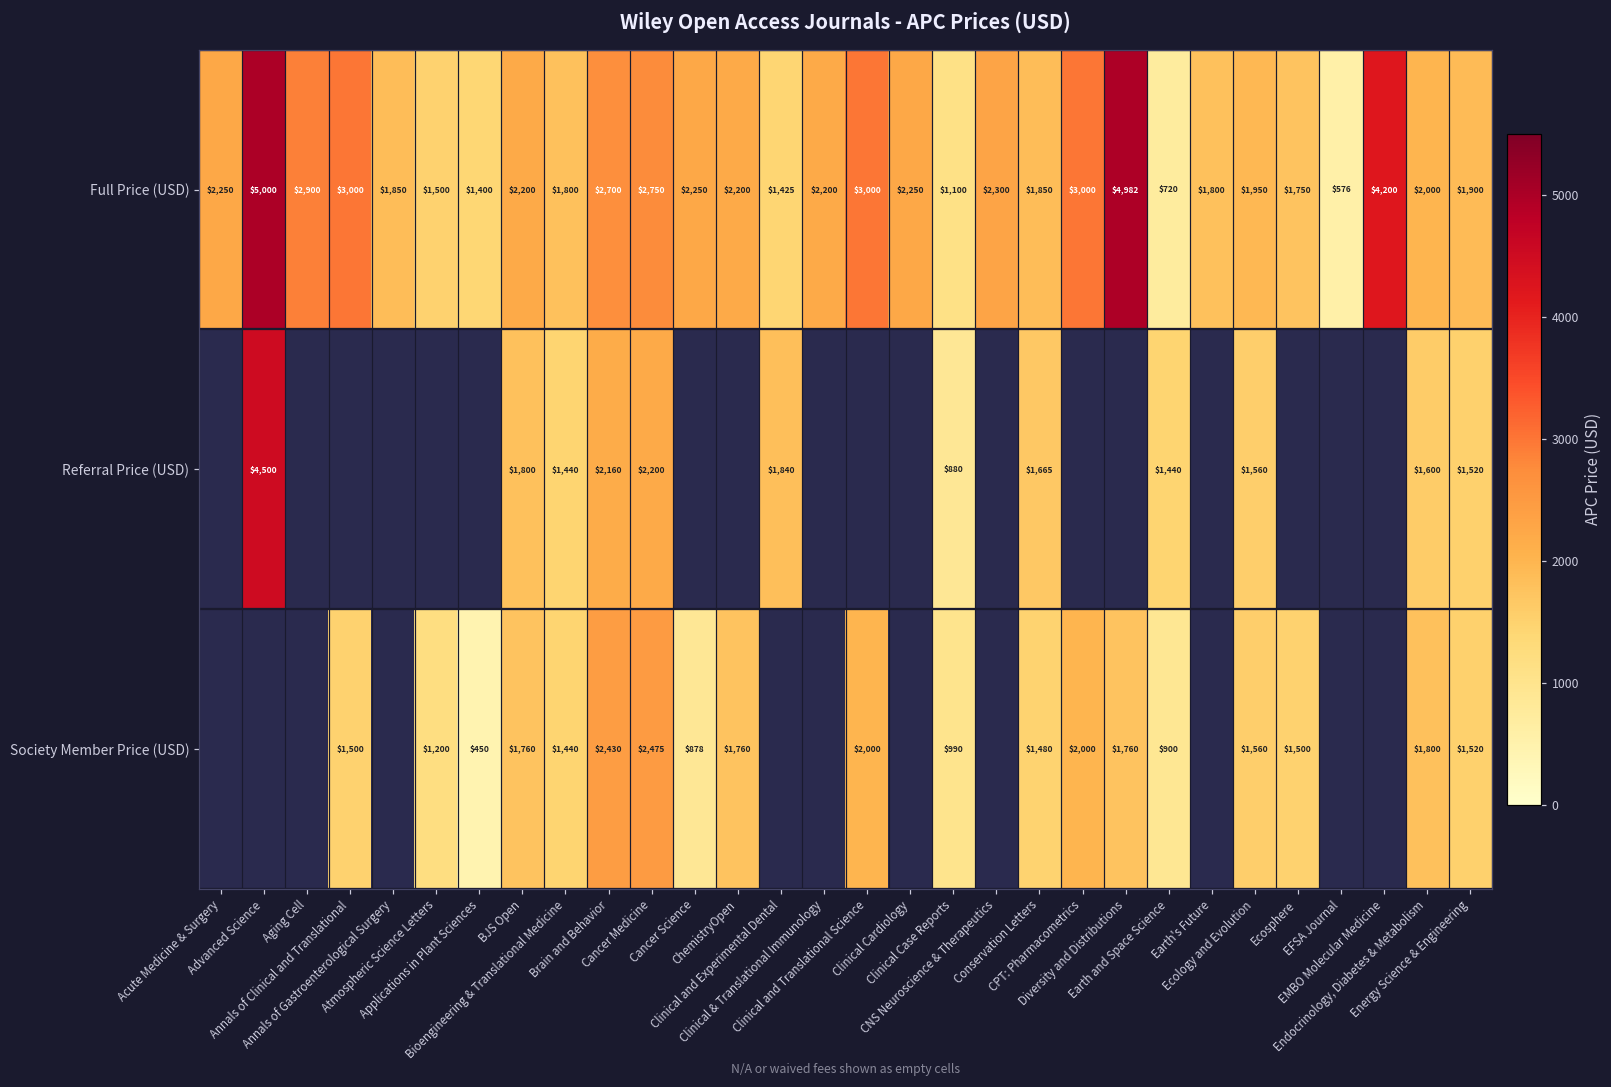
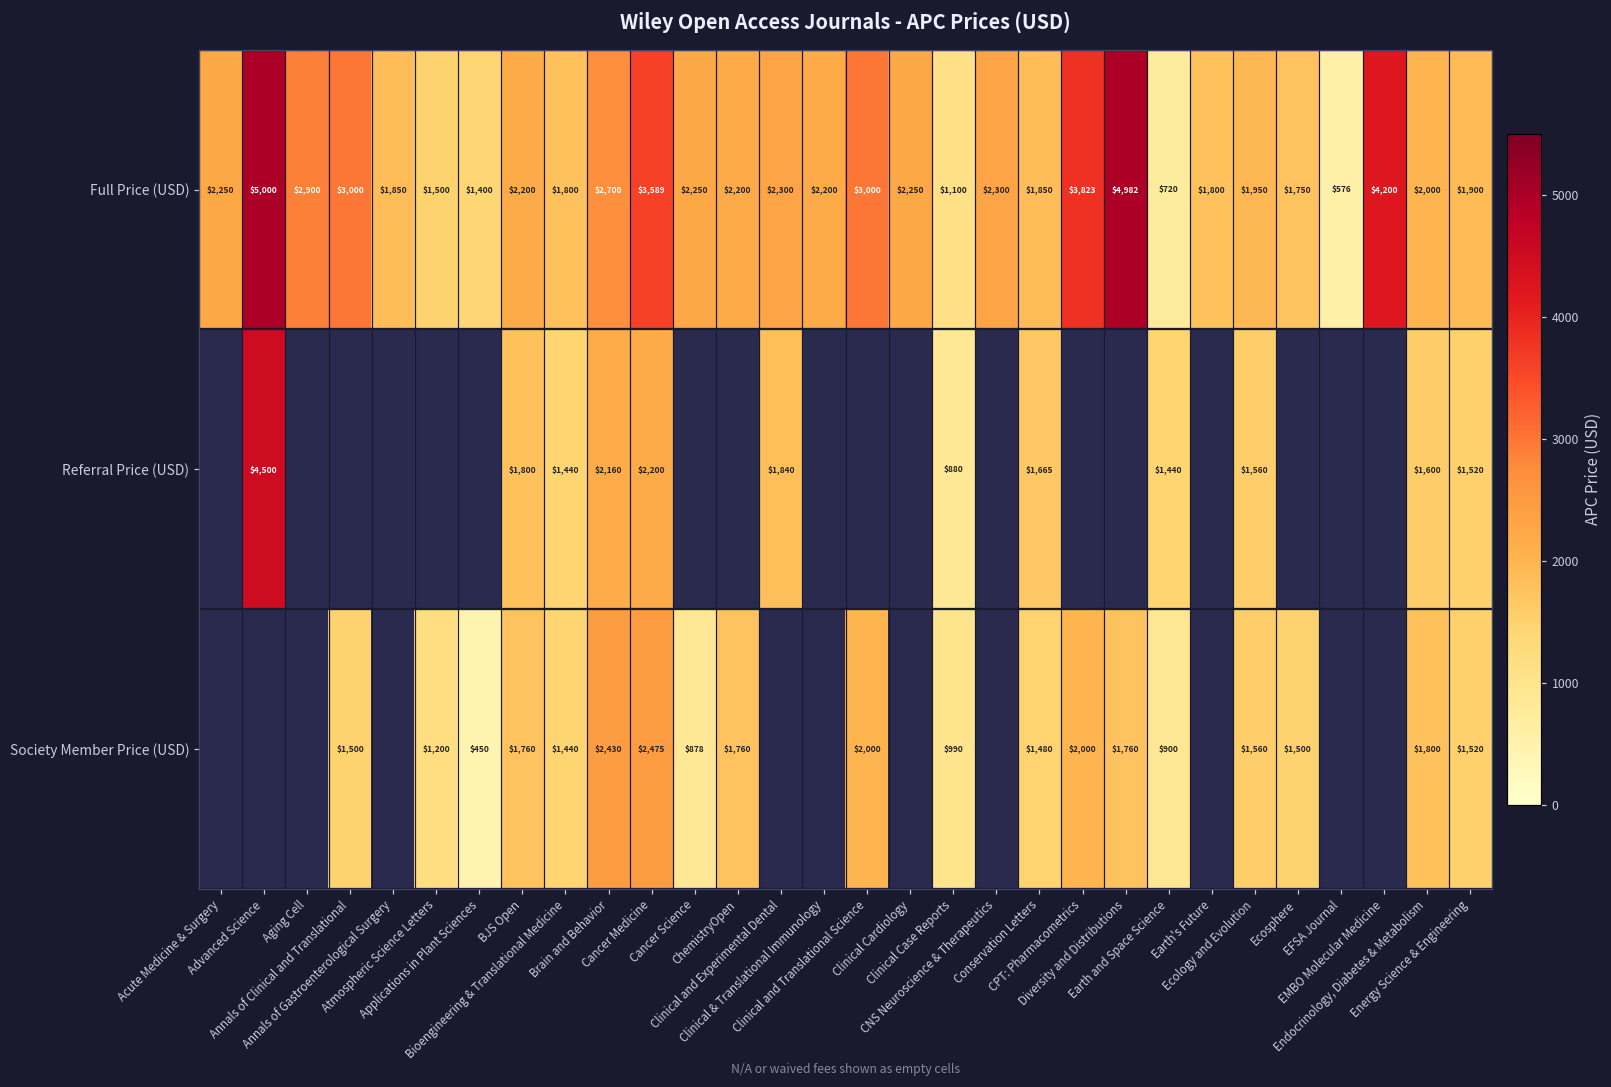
  {
    "Full Price (USD)": {
      "Acute Medicine & Surgery": "$2,250",
      "Advanced Science": "$5,000",
      "Aging Cell": "$2,900",
      "Annals of Clinical and Translational": "$3,000",
      "Annals of Gastroenterological Surgery": "$1,850",
      "Atmospheric Science Letters": "$1,500",
      "Applications in Plant Sciences": "$1,400",
      "BJS Open": "$2,200",
      "Bioengineering & Translational Medicine": "$1,800",
      "Brain and Behavior": "$2,700",
-     "Cancer Medicine": "$2,750",
+     "Cancer Medicine": "$3,589",
      "Cancer Science": "$2,250",
      "ChemistryOpen": "$2,200",
-     "Clinical and Experimental Dental": "$1,425",
+     "Clinical and Experimental Dental": "$2,300",
      "Clinical & Translational Immunology": "$2,200",
      "Clinical and Translational Science": "$3,000",
      "Clinical Cardiology": "$2,250",
      "Clinical Case Reports": "$1,100",
      "CNS Neuroscience & Therapeutics": "$2,300",
      "Conservation Letters": "$1,850",
-     "CPT: Pharmacometrics": "$3,000",
+     "CPT: Pharmacometrics": "$3,823",
      "Diversity and Distributions": "$4,982",
      "Earth and Space Science": "$720",
      "Earth's Future": "$1,800",
      "Ecology and Evolution": "$1,950",
      "Ecosphere": "$1,750",
      "EFSA Journal": "$576",
      "EMBO Molecular Medicine": "$4,200",
      "Endocrinology, Diabetes & Metabolism": "$2,000",
      "Energy Science & Engineering": "$1,900"
    },
    "Referral Price (USD)": {
      "Advanced Science": "$4,500",
      "BJS Open": "$1,800",
      "Bioengineering & Translational Medicine": "$1,440",
      "Brain and Behavior": "$2,160",
      "Cancer Medicine": "$2,200",
      "Clinical and Experimental Dental": "$1,840",
      "Clinical Case Reports": "$880",
      "Conservation Letters": "$1,665",
      "Earth and Space Science": "$1,440",
      "Ecology and Evolution": "$1,560",
      "Endocrinology, Diabetes & Metabolism": "$1,600",
      "Energy Science & Engineering": "$1,520"
    },
    "Society Member Price (USD)": {
      "Annals of Clinical and Translational": "$1,500",
      "Atmospheric Science Letters": "$1,200",
      "Applications in Plant Sciences": "$450",
      "BJS Open": "$1,760",
      "Bioengineering & Translational Medicine": "$1,440",
      "Brain and Behavior": "$2,430",
      "Cancer Medicine": "$2,475",
      "Cancer Science": "$878",
      "ChemistryOpen": "$1,760",
      "Clinical and Translational Science": "$2,000",
      "Clinical Case Reports": "$990",
      "Conservation Letters": "$1,480",
      "CPT: Pharmacometrics": "$2,000",
      "Diversity and Distributions": "$1,760",
      "Earth and Space Science": "$900",
      "Ecology and Evolution": "$1,560",
      "Ecosphere": "$1,500",
      "Endocrinology, Diabetes & Metabolism": "$1,800",
      "Energy Science & Engineering": "$1,520"
    }
  }
